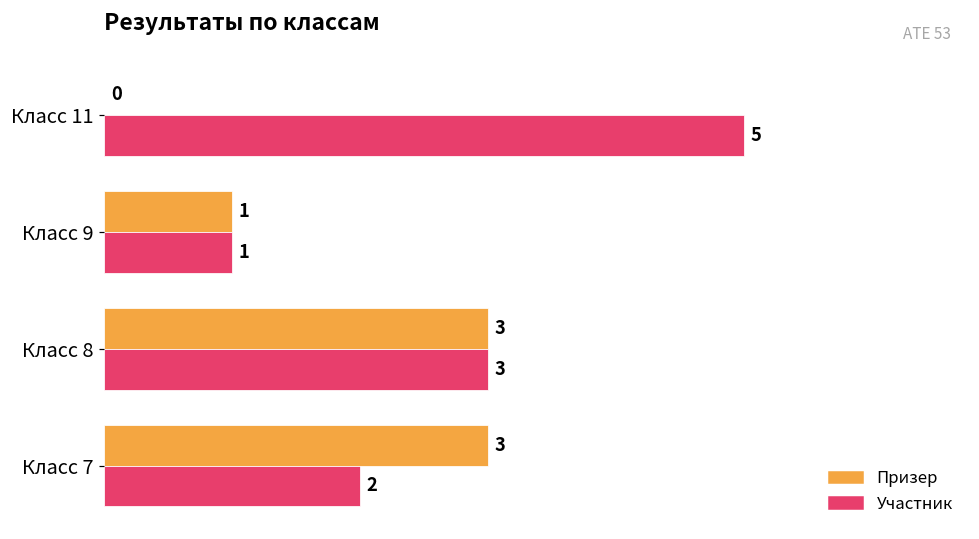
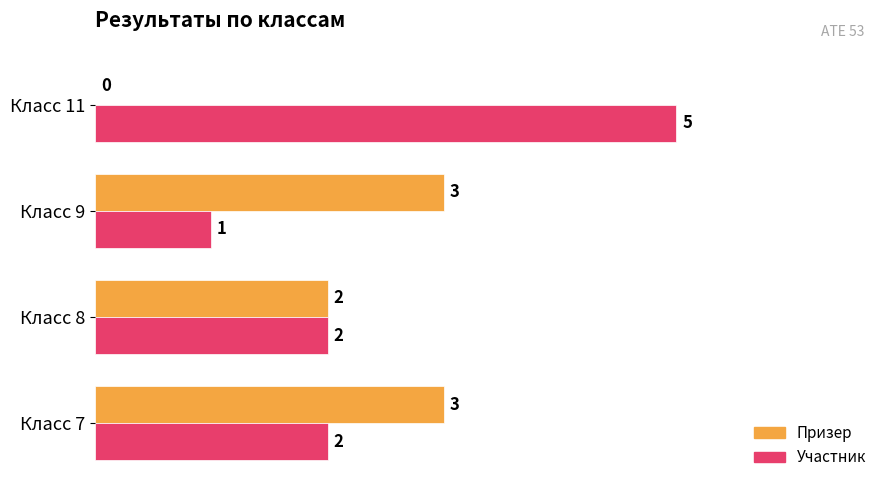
  {
    "Призер": {
      "Класс 11": 0,
-     "Класс 9": 1,
-     "Класс 8": 3,
+     "Класс 9": 3,
+     "Класс 8": 2,
      "Класс 7": 3
    },
    "Участник": {
      "Класс 11": 5,
      "Класс 9": 1,
-     "Класс 8": 3,
+     "Класс 8": 2,
      "Класс 7": 2
    }
  }
